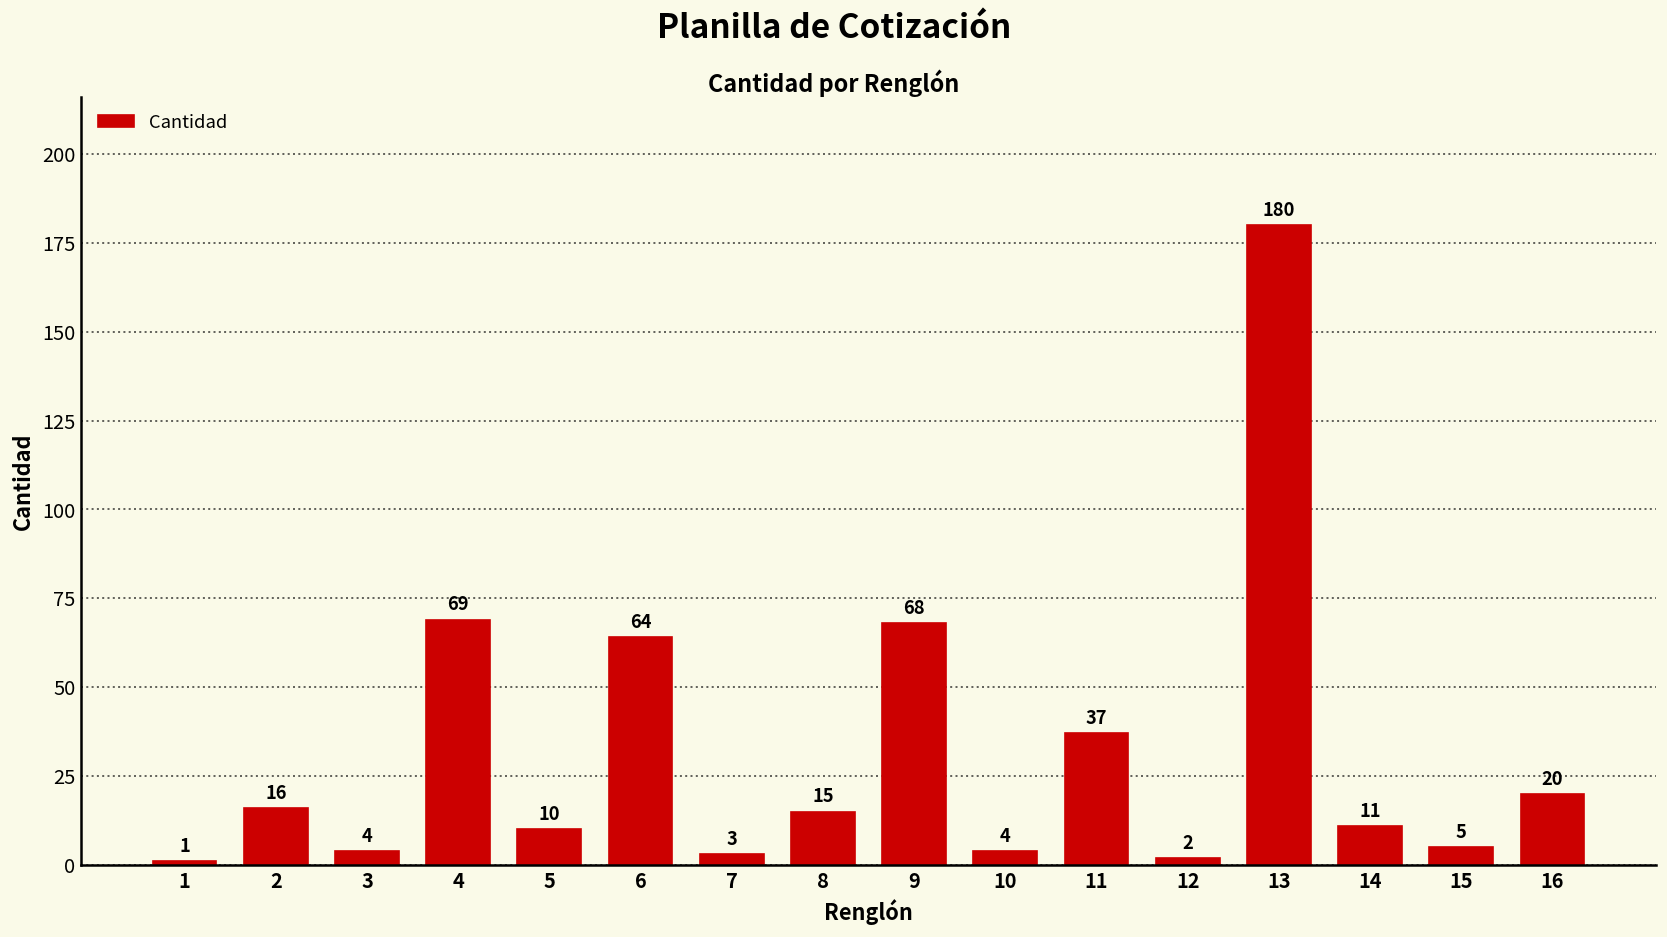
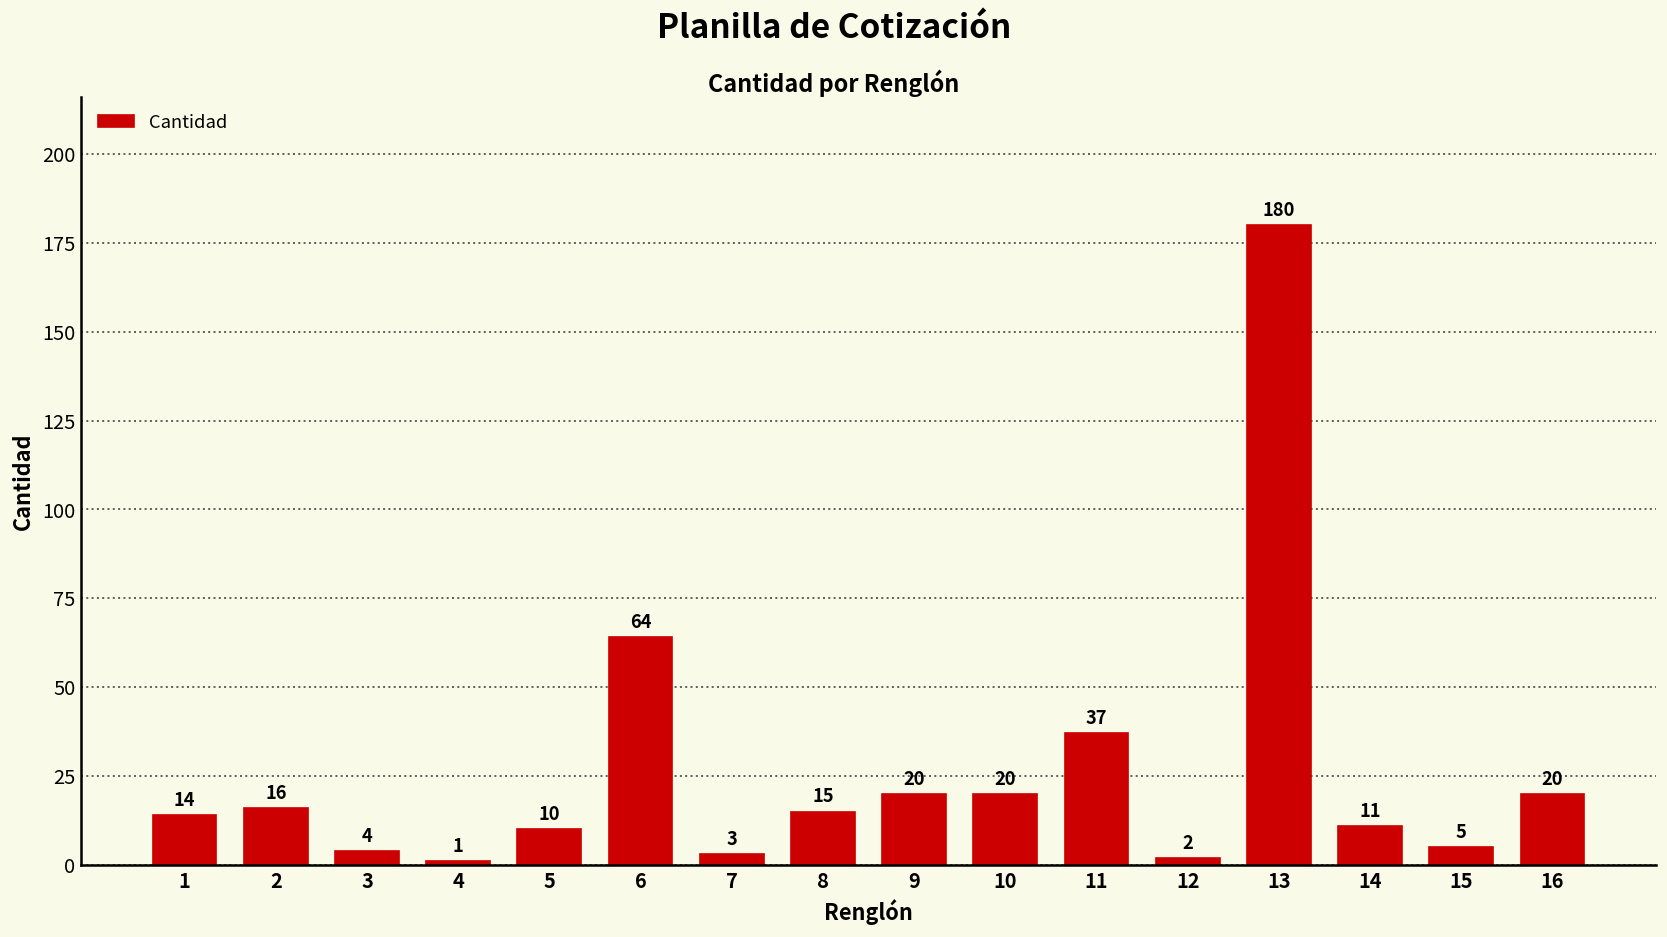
  {
-   "1": 1,
+   "1": 14,
    "2": 16,
    "3": 4,
-   "4": 69,
+   "4": 1,
    "5": 10,
    "6": 64,
    "7": 3,
    "8": 15,
-   "9": 68,
-   "10": 4,
+   "9": 20,
+   "10": 20,
    "11": 37,
    "12": 2,
    "13": 180,
    "14": 11,
    "15": 5,
    "16": 20
  }
